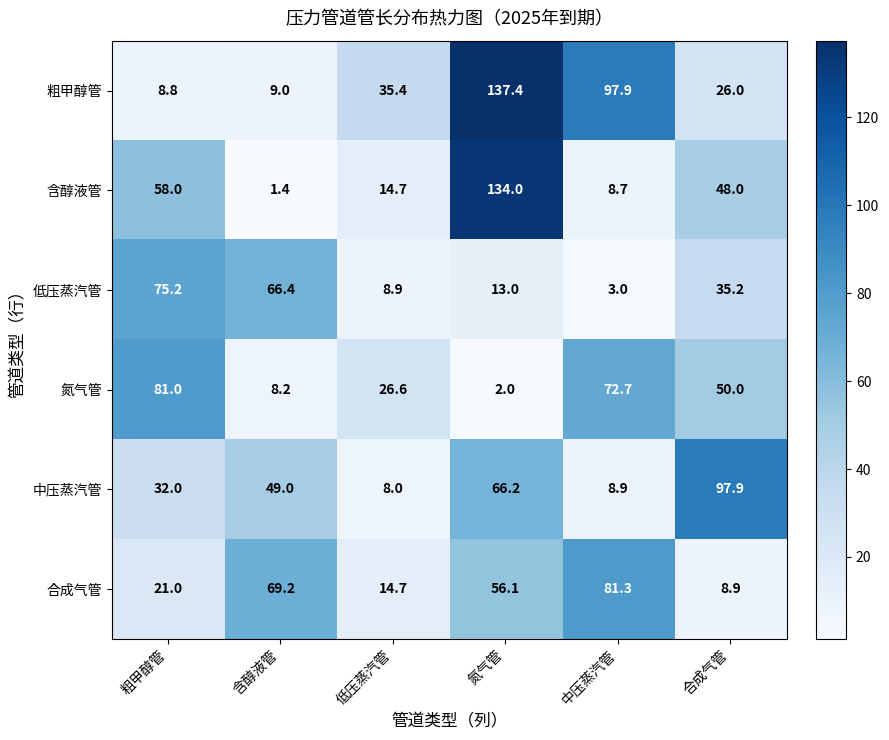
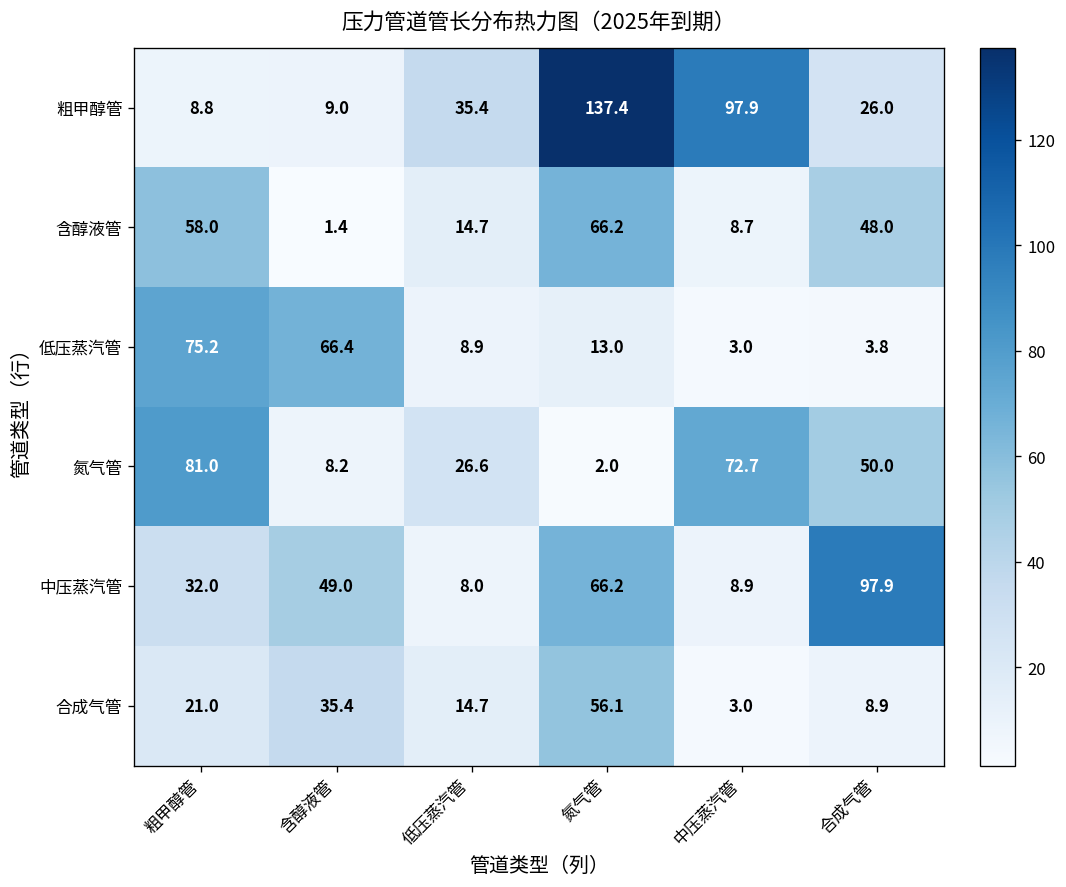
  {
    "粗甲醇管": {
      "粗甲醇管": 8.8,
      "含醇液管": 9.0,
      "低压蒸汽管": 35.4,
      "氮气管": 137.4,
      "中压蒸汽管": 97.9,
      "合成气管": 26.0
    },
    "含醇液管": {
      "粗甲醇管": 58.0,
      "含醇液管": 1.4,
      "低压蒸汽管": 14.7,
-     "氮气管": 134.0,
+     "氮气管": 66.2,
      "中压蒸汽管": 8.7,
      "合成气管": 48.0
    },
    "低压蒸汽管": {
      "粗甲醇管": 75.2,
      "含醇液管": 66.4,
      "低压蒸汽管": 8.9,
      "氮气管": 13.0,
      "中压蒸汽管": 3.0,
-     "合成气管": 35.2
+     "合成气管": 3.8
    },
    "氮气管": {
      "粗甲醇管": 81.0,
      "含醇液管": 8.2,
      "低压蒸汽管": 26.6,
      "氮气管": 2.0,
      "中压蒸汽管": 72.7,
      "合成气管": 50.0
    },
    "中压蒸汽管": {
      "粗甲醇管": 32.0,
      "含醇液管": 49.0,
      "低压蒸汽管": 8.0,
      "氮气管": 66.2,
      "中压蒸汽管": 8.9,
      "合成气管": 97.9
    },
    "合成气管": {
      "粗甲醇管": 21.0,
-     "含醇液管": 69.2,
+     "含醇液管": 35.4,
      "低压蒸汽管": 14.7,
      "氮气管": 56.1,
-     "中压蒸汽管": 81.3,
+     "中压蒸汽管": 3.0,
      "合成气管": 8.9
    }
  }
